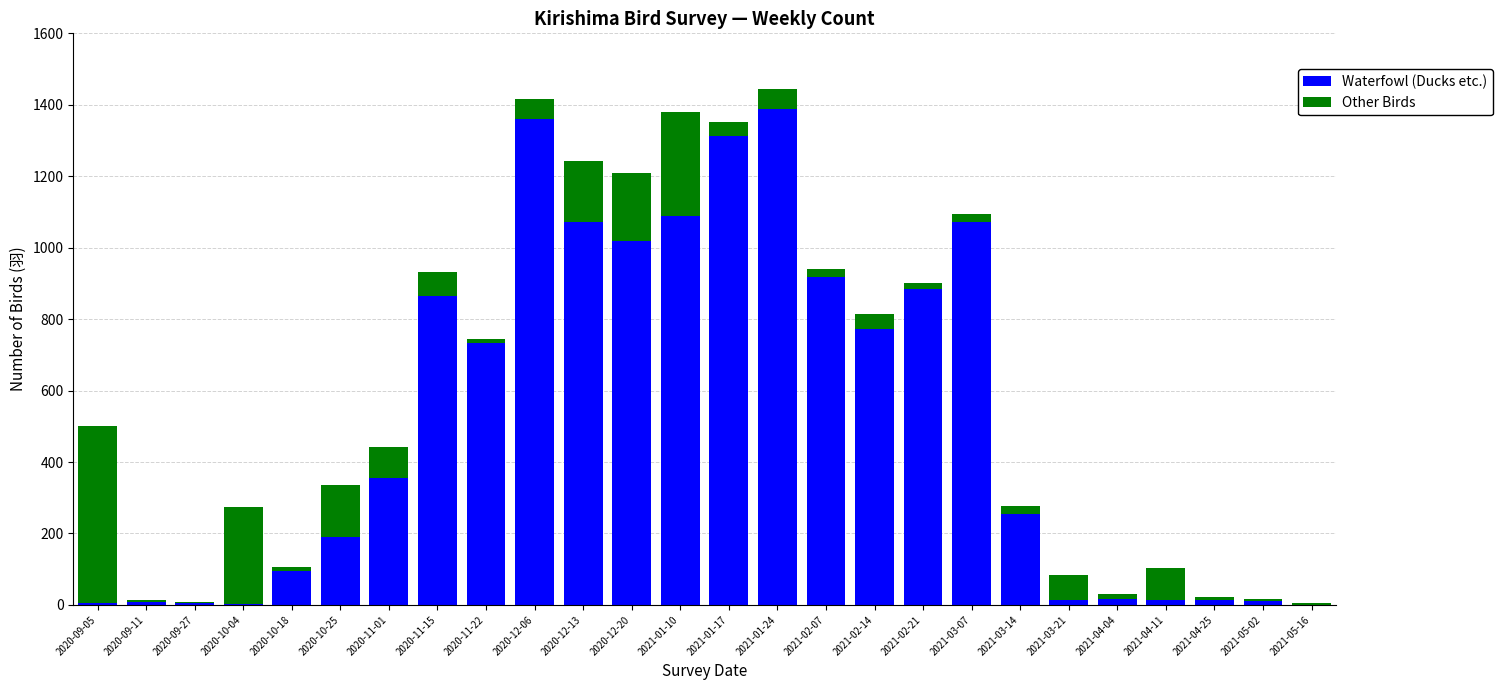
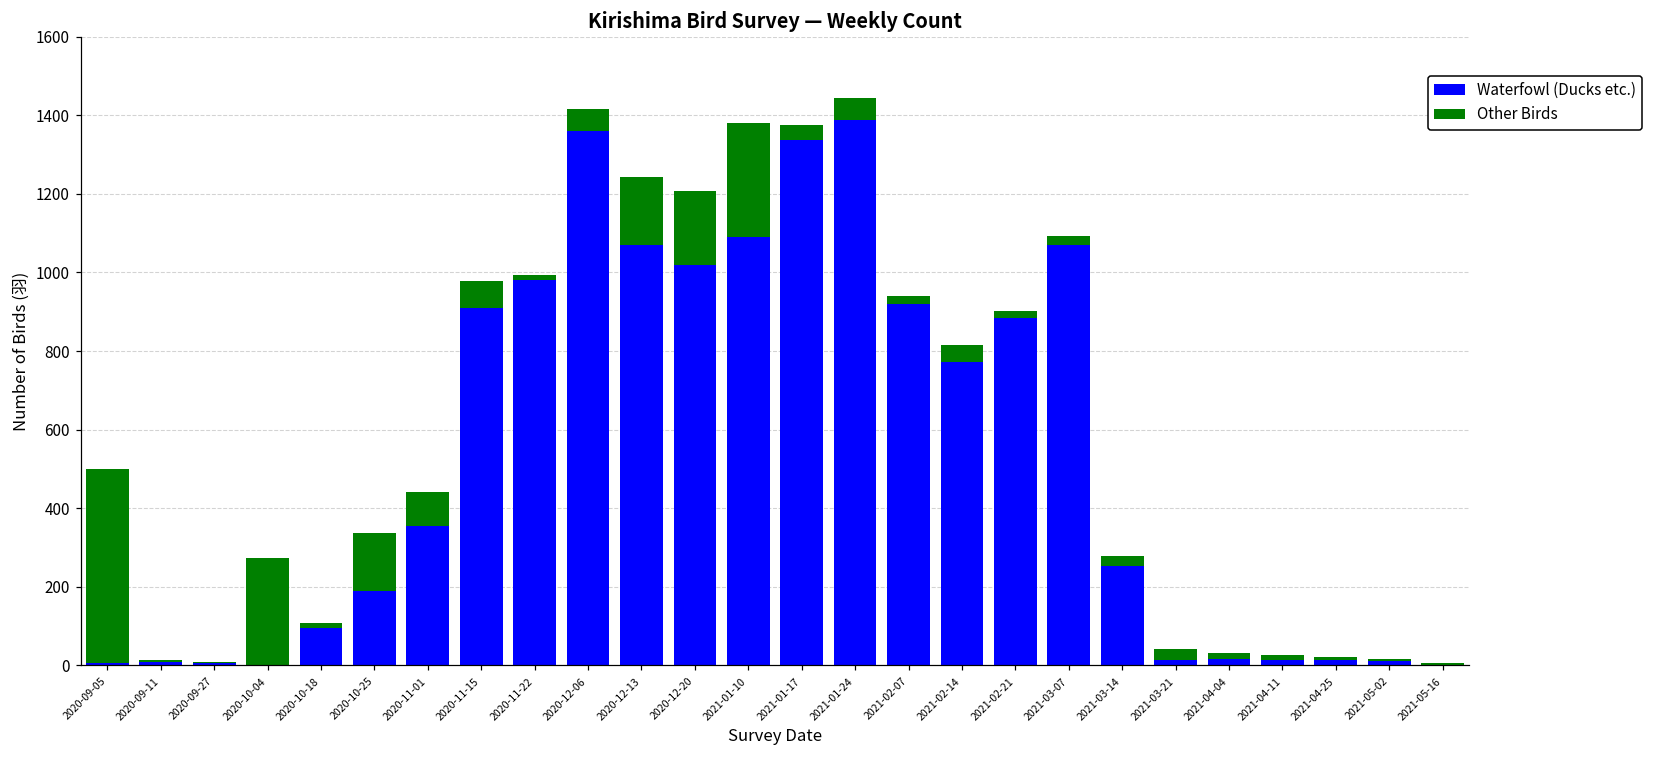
  {
    "Waterfowl (Ducks etc.)": {
      "2020-09-11": 10,
      "2020-10-18": 100,
      "2020-10-25": 190,
      "2020-11-01": 360,
-     "2020-11-15": 860,
-     "2020-11-22": 730,
+     "2020-11-15": 910,
+     "2020-11-22": 980,
      "2020-12-06": 1360,
      "2020-12-13": 1070,
      "2020-12-20": 1020,
      "2021-01-10": 1090,
-     "2021-01-17": 1310,
+     "2021-01-17": 1340,
      "2021-01-24": 1390,
      "2021-02-07": 920,
      "2021-02-14": 770,
      "2021-02-21": 890,
      "2021-03-07": 1070,
      "2021-03-14": 250,
      "2021-03-21": 20,
      "2021-04-04": 20,
      "2021-04-11": 20,
      "2021-04-25": 20,
      "2021-05-02": 10,
      "2021-05-16": 0
    },
    "Other Birds": {
      "2020-09-05": 500,
      "2020-10-04": 270,
      "2020-10-18": 10,
      "2020-10-25": 150,
      "2020-11-01": 90,
      "2020-11-15": 70,
      "2020-11-22": 10,
      "2020-12-06": 60,
      "2020-12-13": 170,
      "2020-12-20": 190,
      "2021-01-10": 290,
      "2021-01-17": 40,
      "2021-01-24": 60,
      "2021-02-07": 20,
      "2021-02-14": 40,
      "2021-02-21": 20,
      "2021-03-07": 20,
      "2021-03-14": 20,
-     "2021-03-21": 70,
+     "2021-03-21": 30,
      "2021-04-04": 20,
-     "2021-04-11": 90
+     "2021-04-11": 10
    }
  }
